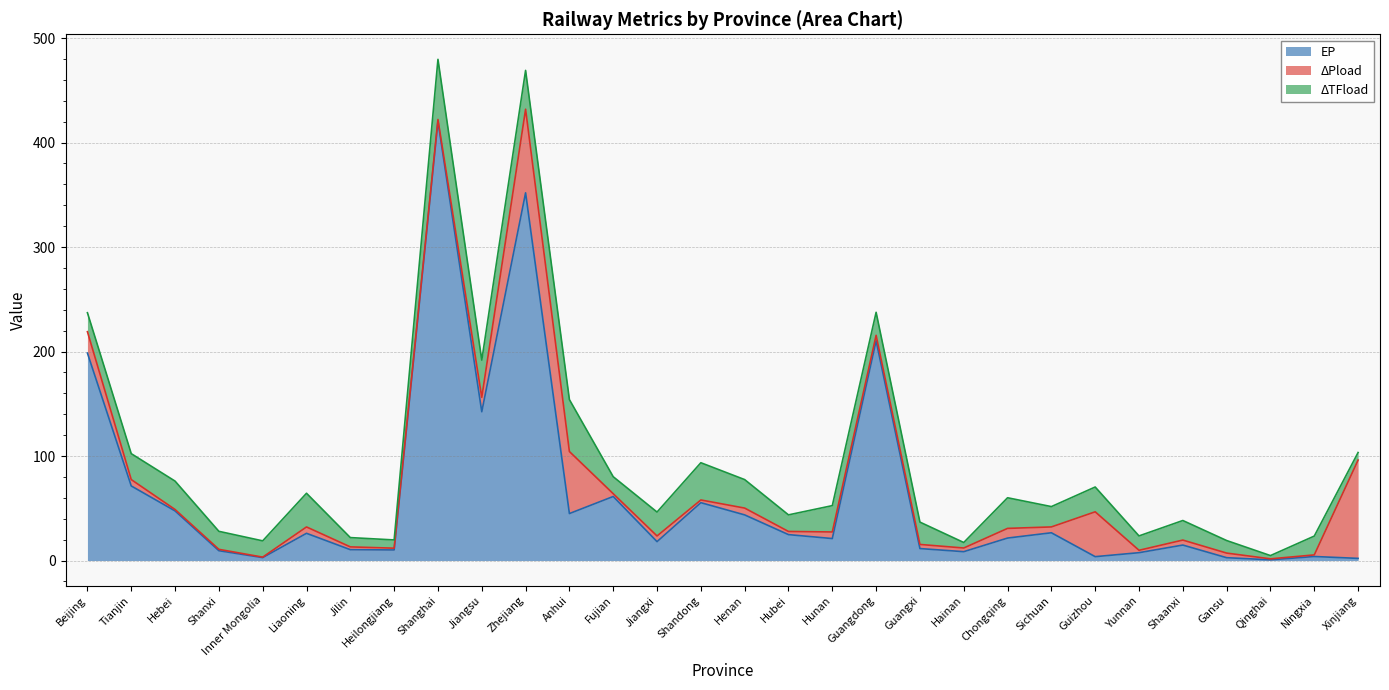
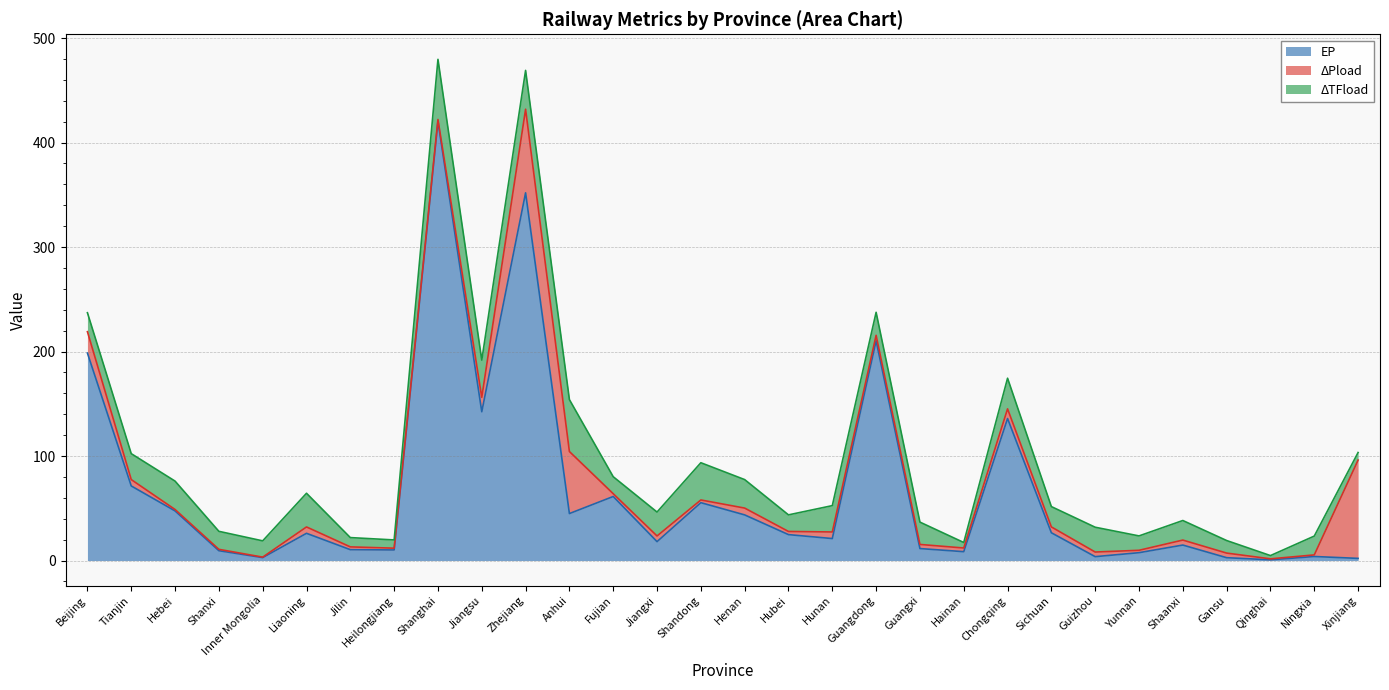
  {
    "EP": {
      "Beijing": 199,
      "Tianjin": 71,
      "Liaoning": 26,
      "Jilin": 10,
      "Jiangsu": 142,
      "Zhejiang": 352,
      "Anhui": 45,
      "Fujian": 61,
      "Jiangxi": 18,
      "Shandong": 55,
      "Henan": 44,
      "Hubei": 25,
      "Hunan": 21,
      "Guangdong": 210,
      "Guangxi": 11,
      "Hainan": 8,
-     "Chongqing": 22,
+     "Chongqing": 136,
      "Sichuan": 27,
      "Guizhou": 4,
      "Shaanxi": 15,
      "Gansu": 3,
      "Xinjiang": 2
    },
    "ΔPload": {
      "Beijing": 20,
      "Tianjin": 6,
      "Liaoning": 6,
      "Jilin": 3,
      "Jiangsu": 14,
      "Zhejiang": 80,
      "Anhui": 59,
      "Fujian": 3,
      "Jiangxi": 5,
      "Shandong": 3,
      "Henan": 7,
      "Hubei": 3,
      "Hunan": 6,
      "Guangdong": 5,
      "Guangxi": 4,
      "Hainan": 4,
      "Chongqing": 9,
      "Sichuan": 6,
-     "Guizhou": 43,
+     "Guizhou": 4,
      "Shaanxi": 5,
      "Gansu": 4,
      "Xinjiang": 94
    },
    "ΔTFload": {
      "Beijing": 18,
      "Tianjin": 25,
      "Hebei": 27,
      "Shanxi": 17,
      "Inner Mongolia": 16,
      "Liaoning": 32,
      "Jilin": 9,
      "Heilongjiang": 8,
      "Shanghai": 58,
      "Jiangsu": 36,
      "Zhejiang": 37,
      "Anhui": 50,
      "Fujian": 16,
      "Jiangxi": 23,
      "Shandong": 36,
      "Henan": 27,
      "Hubei": 16,
      "Hunan": 25,
      "Guangdong": 22,
      "Guangxi": 21,
      "Hainan": 5,
      "Chongqing": 29,
      "Sichuan": 19,
      "Guizhou": 24,
      "Yunnan": 14,
      "Shaanxi": 19,
      "Gansu": 12,
      "Qinghai": 3,
      "Ningxia": 18,
      "Xinjiang": 7
    }
  }
